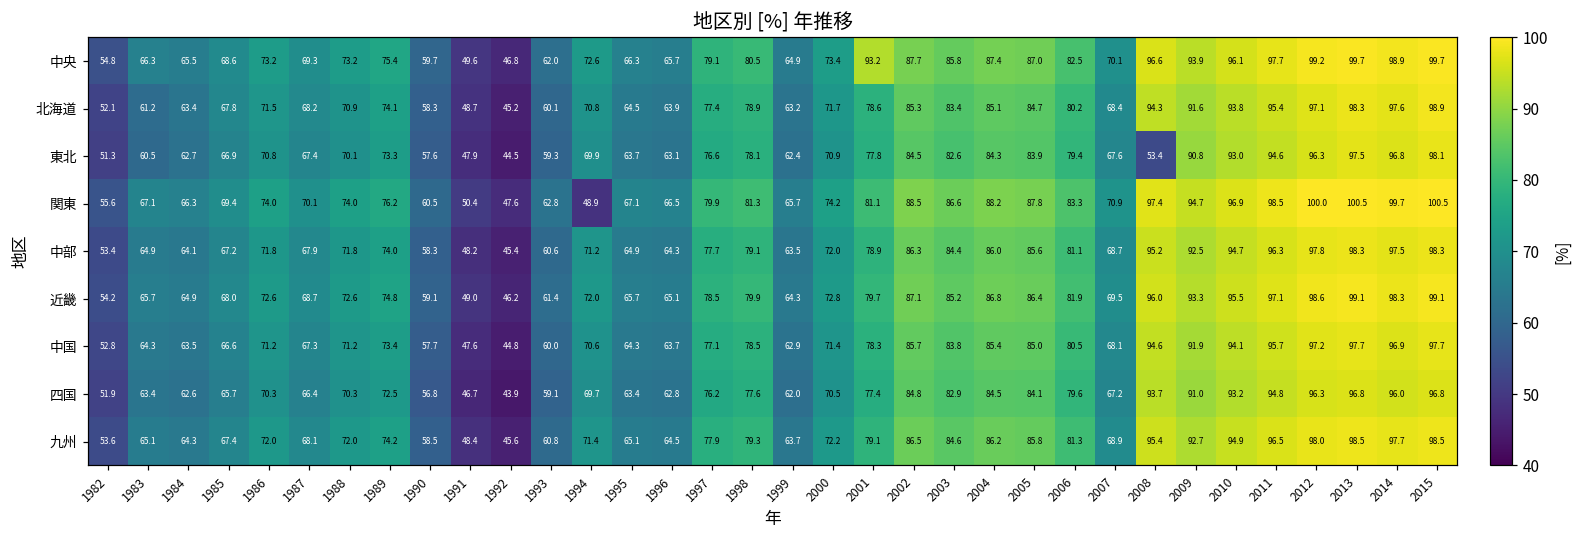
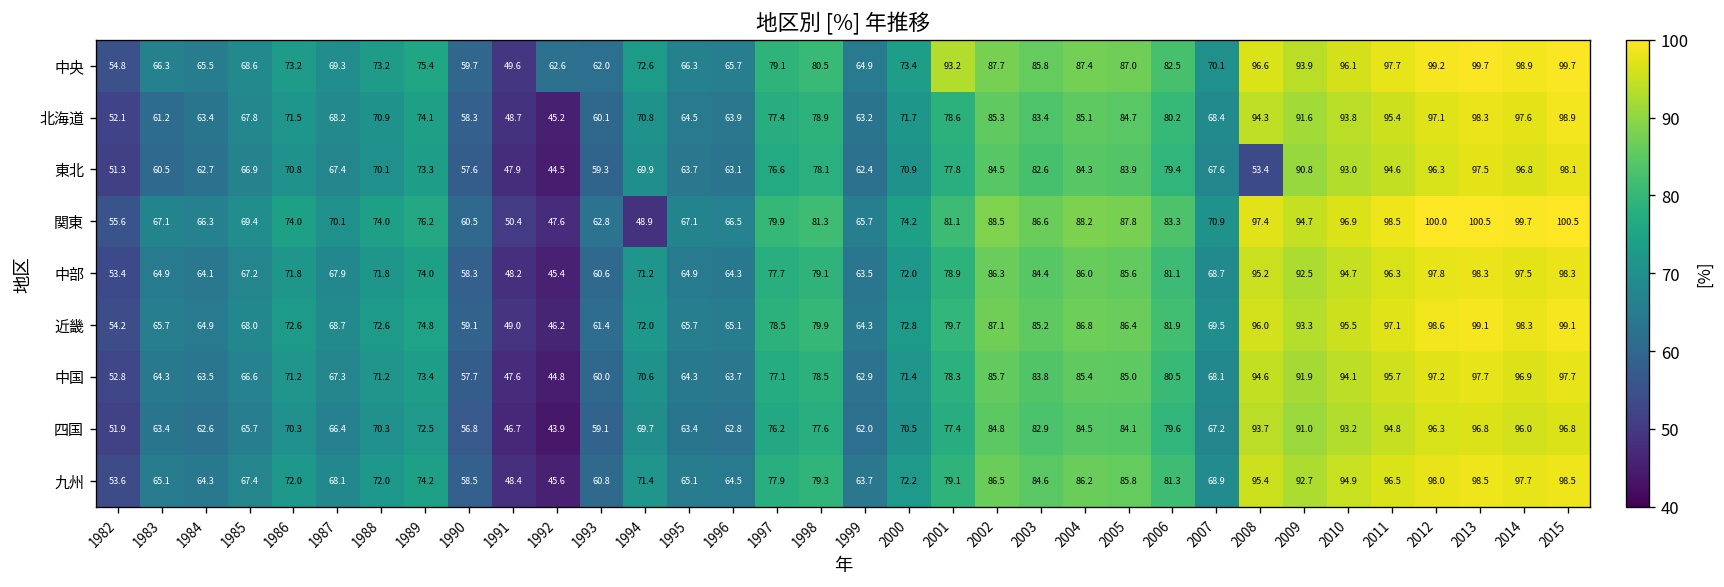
  {
    "中央": {
      "1982": 54.8,
      "1983": 66.3,
      "1984": 65.5,
      "1985": 68.6,
      "1986": 73.2,
      "1987": 69.3,
      "1988": 73.2,
      "1989": 75.4,
      "1990": 59.7,
      "1991": 49.6,
-     "1992": 46.8,
+     "1992": 62.6,
      "1993": 62.0,
      "1994": 72.6,
      "1995": 66.3,
      "1996": 65.7,
      "1997": 79.1,
      "1998": 80.5,
      "1999": 64.9,
      "2000": 73.4,
      "2001": 93.2,
      "2002": 87.7,
      "2003": 85.8,
      "2004": 87.4,
      "2005": 87.0,
      "2006": 82.5,
      "2007": 70.1,
      "2008": 96.6,
      "2009": 93.9,
      "2010": 96.1,
      "2011": 97.7,
      "2012": 99.2,
      "2013": 99.7,
      "2014": 98.9,
      "2015": 99.7
    }
  }
